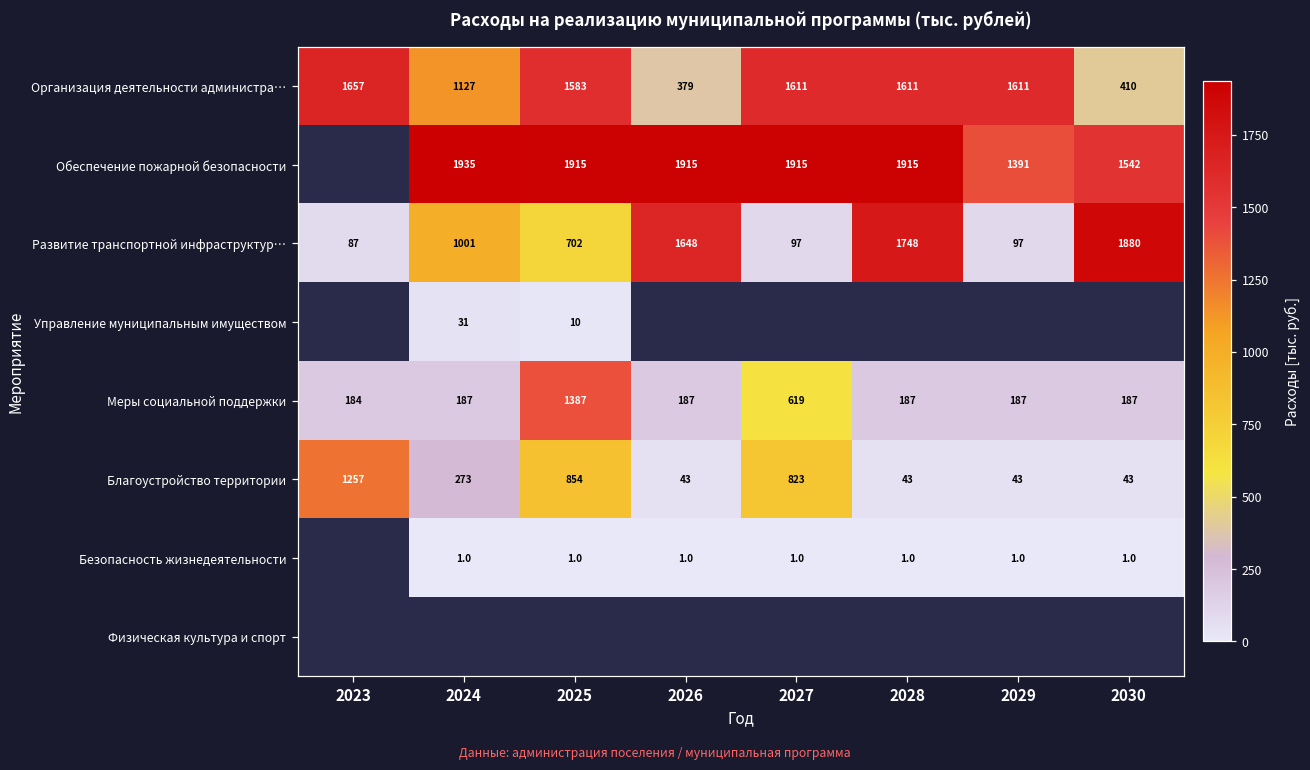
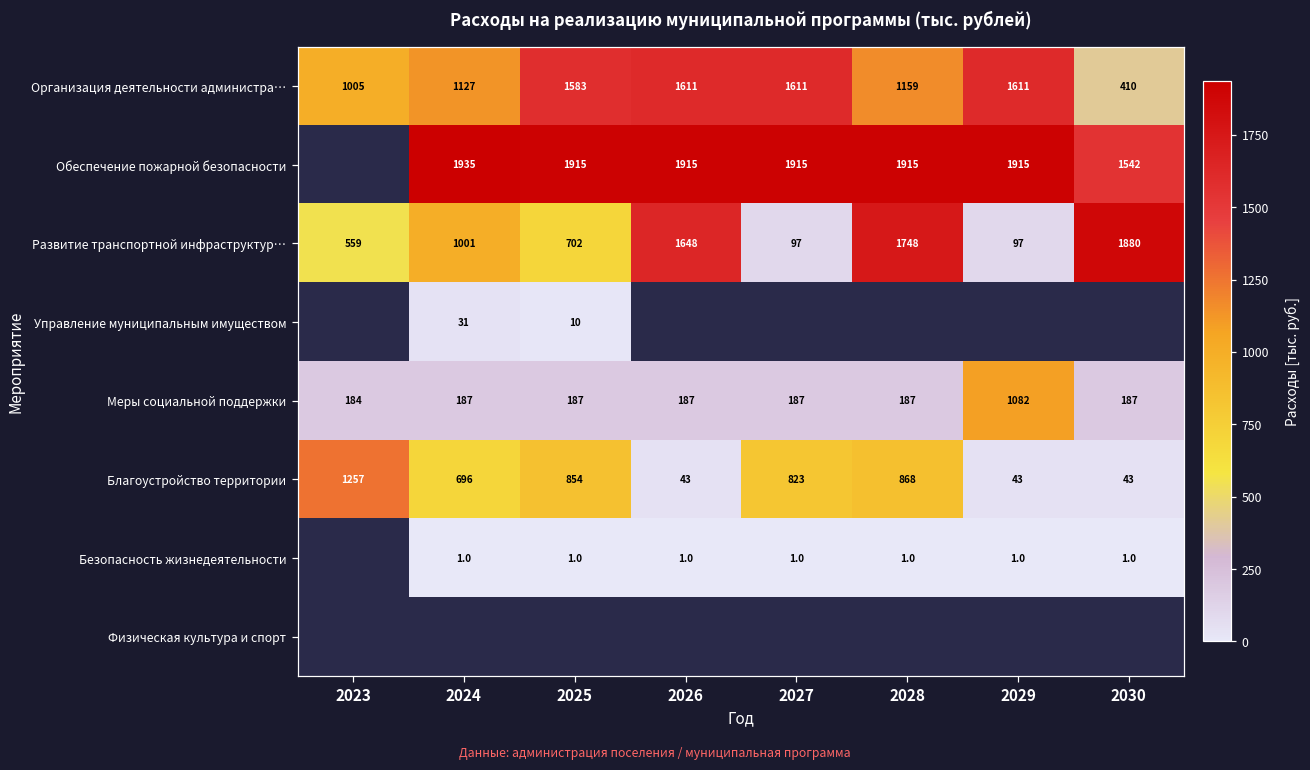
  {
    "Организация деятельности администра…": {
-     "2023": 1657,
+     "2023": 1005,
      "2024": 1127,
      "2025": 1583,
-     "2026": 379,
+     "2026": 1611,
      "2027": 1611,
-     "2028": 1611,
+     "2028": 1159,
      "2029": 1611,
      "2030": 410
    },
    "Обеспечение пожарной безопасности": {
      "2024": 1935,
      "2025": 1915,
      "2026": 1915,
      "2027": 1915,
      "2028": 1915,
-     "2029": 1391,
+     "2029": 1915,
      "2030": 1542
    },
    "Развитие транспортной инфраструктур…": {
-     "2023": 87,
+     "2023": 559,
      "2024": 1001,
      "2025": 702,
      "2026": 1648,
      "2027": 97,
      "2028": 1748,
      "2029": 97,
      "2030": 1880
    },
    "Управление муниципальным имуществом": {
      "2024": 31,
      "2025": 10
    },
    "Меры социальной поддержки": {
      "2023": 184,
      "2024": 187,
-     "2025": 1387,
+     "2025": 187,
      "2026": 187,
-     "2027": 619,
+     "2027": 187,
      "2028": 187,
-     "2029": 187,
+     "2029": 1082,
      "2030": 187
    },
    "Благоустройство территории": {
      "2023": 1257,
-     "2024": 273,
+     "2024": 696,
      "2025": 854,
      "2026": 43,
      "2027": 823,
-     "2028": 43,
+     "2028": 868,
      "2029": 43,
      "2030": 43
    },
    "Безопасность жизнедеятельности": {
      "2024": 1.0,
      "2025": 1.0,
      "2026": 1.0,
      "2027": 1.0,
      "2028": 1.0,
      "2029": 1.0,
      "2030": 1.0
    }
  }
